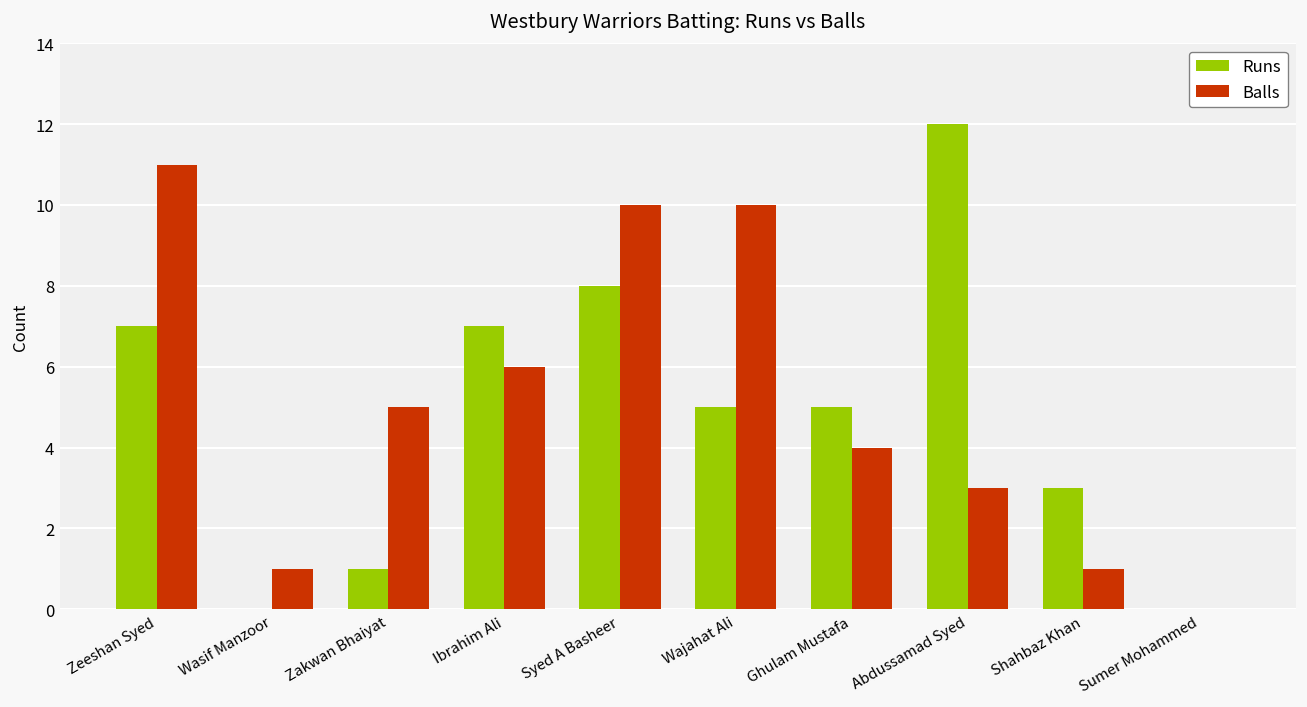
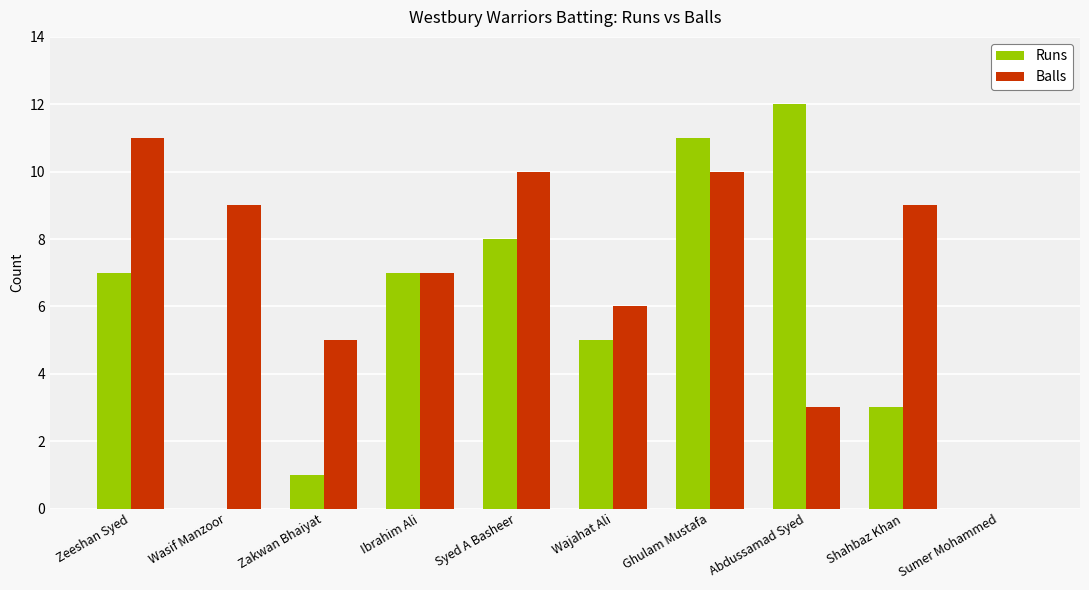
  {
    "Runs": {
      "Zeeshan Syed": 7,
      "Wasif Manzoor": 0,
      "Zakwan Bhaiyat": 1,
      "Ibrahim Ali": 7,
      "Syed A Basheer": 8,
      "Wajahat Ali": 5,
-     "Ghulam Mustafa": 5,
+     "Ghulam Mustafa": 11,
      "Abdussamad Syed": 12,
      "Shahbaz Khan": 3,
      "Sumer Mohammed": 0
    },
    "Balls": {
      "Zeeshan Syed": 11,
-     "Wasif Manzoor": 1,
+     "Wasif Manzoor": 9,
      "Zakwan Bhaiyat": 5,
-     "Ibrahim Ali": 6,
+     "Ibrahim Ali": 7,
      "Syed A Basheer": 10,
-     "Wajahat Ali": 10,
-     "Ghulam Mustafa": 4,
+     "Wajahat Ali": 6,
+     "Ghulam Mustafa": 10,
      "Abdussamad Syed": 3,
-     "Shahbaz Khan": 1,
+     "Shahbaz Khan": 9,
      "Sumer Mohammed": 0
    }
  }
